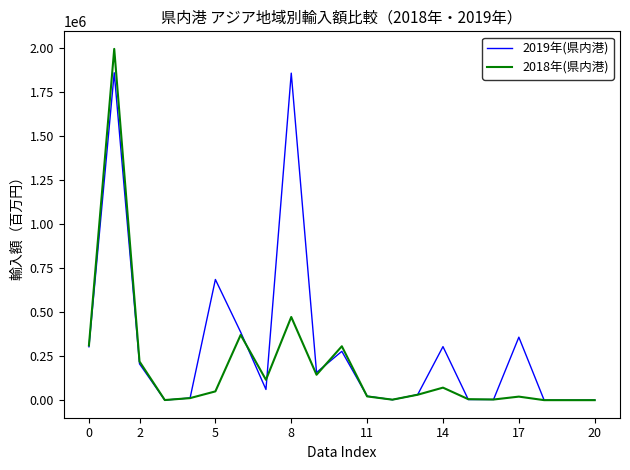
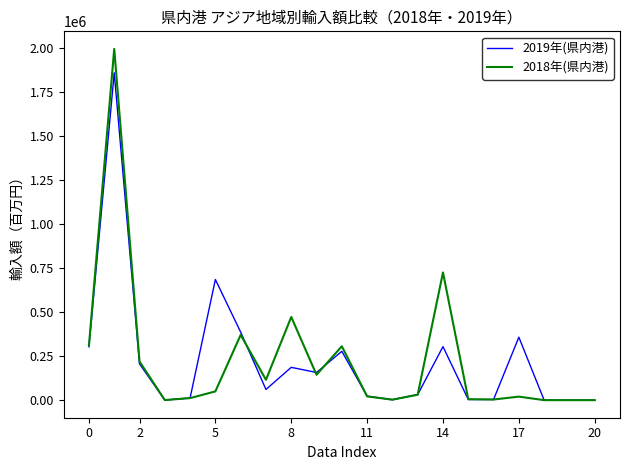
  {
    "2019年(県内港)": {
      "5": 690000,
-     "8": 1860000,
+     "8": 190000,
      "14": 300000,
      "17": 360000
    },
    "2018年(県内港)": {
      "5": 50000,
      "8": 470000,
-     "14": 70000,
+     "14": 730000,
      "17": 20000
    }
  }
